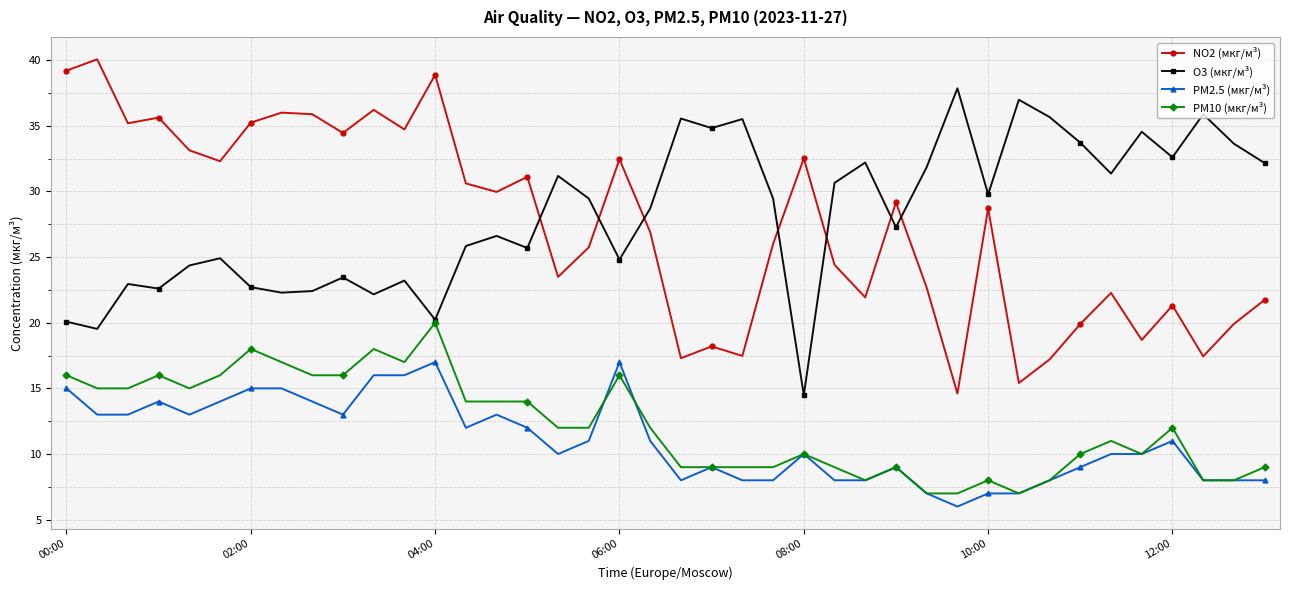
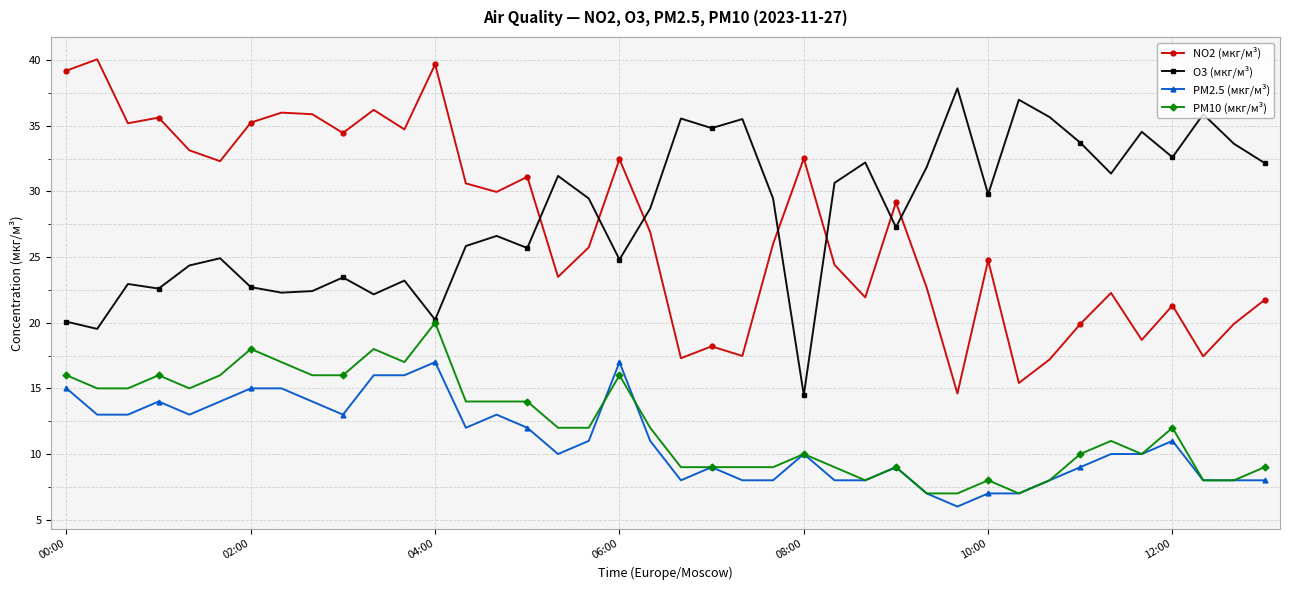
  {
    "NO2 (мкг/м³)": {
      "00:00": 39.2,
      "02:00": 35.2,
-     "04:00": 38.9,
+     "04:00": 39.7,
      "06:00": 32.5,
      "08:00": 32.5,
-     "10:00": 28.7,
+     "10:00": 24.8,
      "12:00": 21.3
    },
    "O3 (мкг/м³)": {
      "00:00": 20.1,
      "02:00": 22.7,
      "04:00": 20.2,
      "06:00": 24.8,
      "08:00": 14.5,
      "10:00": 29.8,
      "12:00": 32.6
    },
    "PM2.5 (мкг/м³)": {
      "00:00": 15.0,
      "02:00": 15.0,
      "04:00": 17.0,
      "06:00": 17.0,
      "10:00": 7.0,
      "12:00": 11.0
    },
    "PM10 (мкг/м³)": {
      "00:00": 16.0,
      "02:00": 18.0,
      "04:00": 20.0,
      "06:00": 16.0,
      "10:00": 8.0,
      "12:00": 12.0
    }
  }
